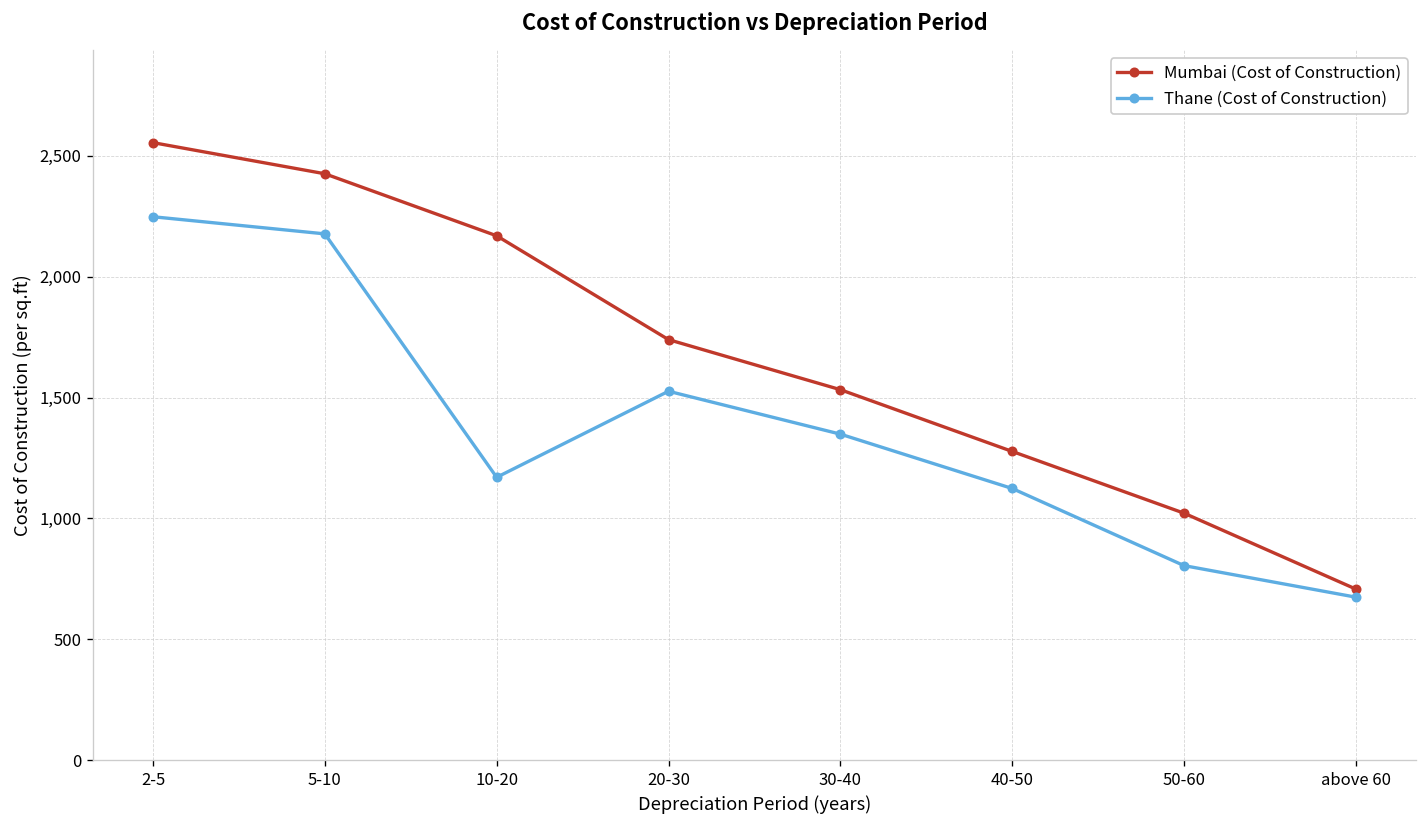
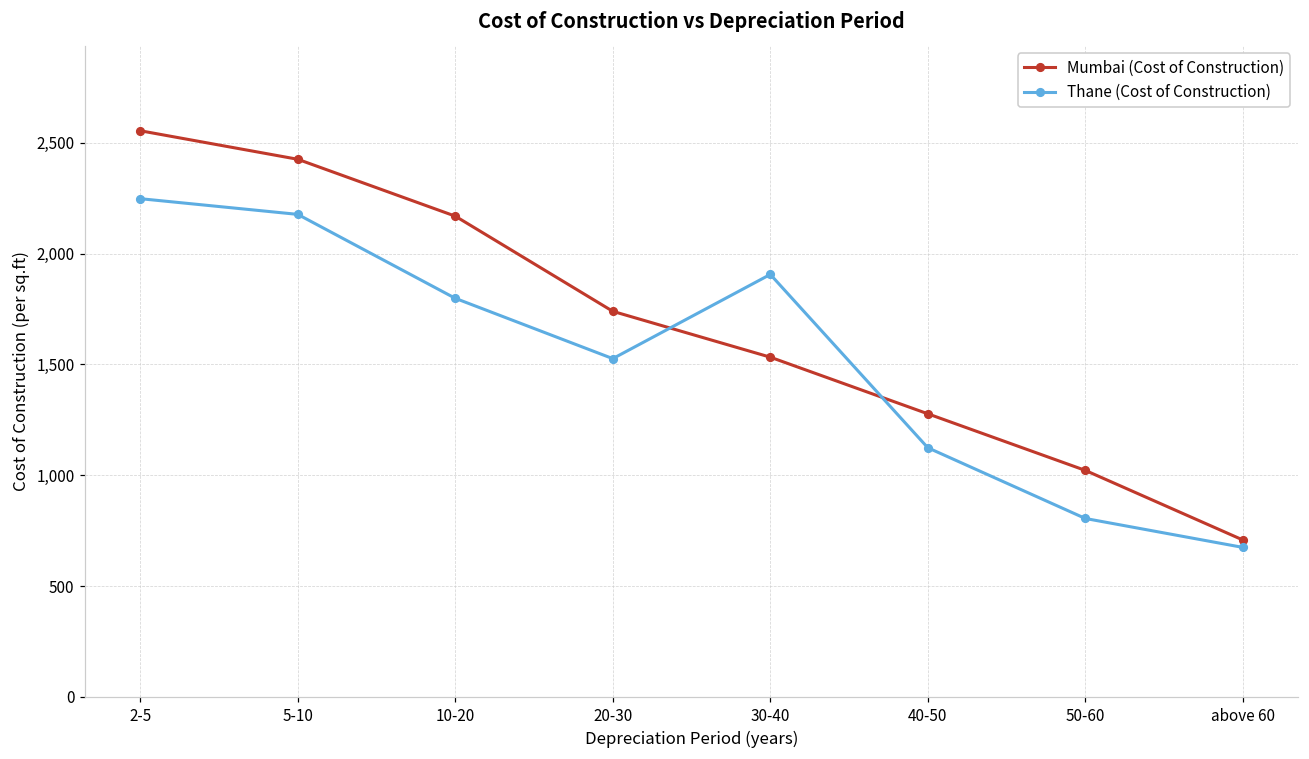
  {
    "Mumbai (Cost of Construction)": {
      "2-5": "2,550",
      "5-10": "2,430",
      "10-20": "2,170",
      "20-30": "1,740",
      "30-40": "1,530",
      "40-50": "1,280",
      "50-60": "1,020",
      "above 60": "710"
    },
    "Thane (Cost of Construction)": {
      "2-5": "2,250",
      "5-10": "2,180",
-     "10-20": "1,170",
+     "10-20": "1,800",
      "20-30": "1,530",
-     "30-40": "1,350",
+     "30-40": "1,910",
      "40-50": "1,120",
      "50-60": "800",
      "above 60": "670"
    }
  }
